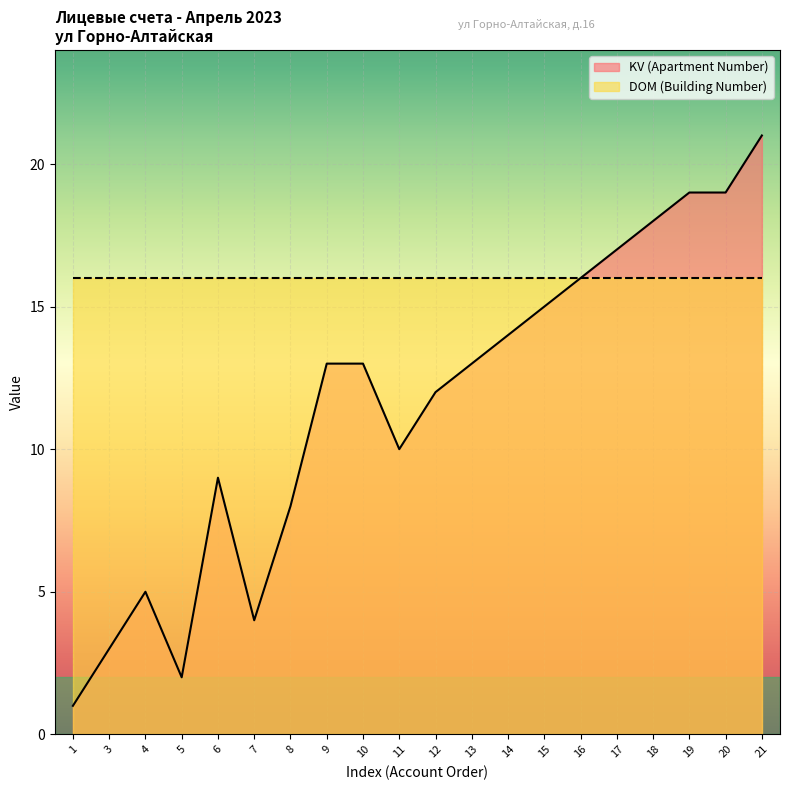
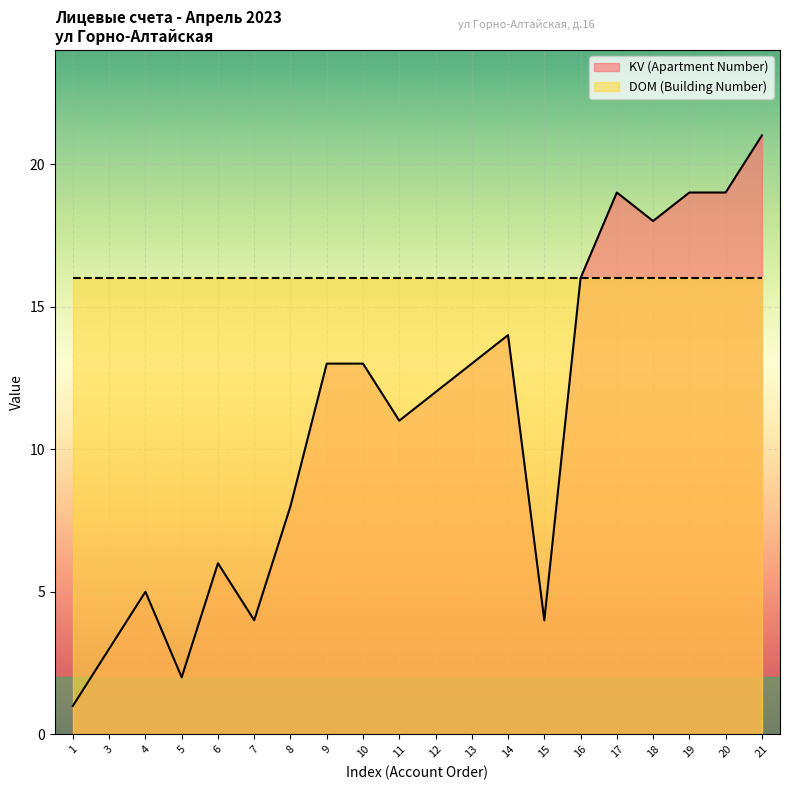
  {
    "KV (Apartment Number)": {
      "1": 1,
      "3": 3,
      "4": 5,
      "5": 2,
-     "6": 9,
+     "6": 6,
      "7": 4,
      "8": 8,
      "9": 13,
      "10": 13,
-     "11": 10,
+     "11": 11,
      "12": 12,
      "13": 13,
      "14": 14,
-     "15": 15,
-     "17": 17,
+     "15": 4,
+     "17": 19,
      "18": 18,
      "19": 19,
      "20": 19,
      "21": 21
    },
    "DOM (Building Number)": {
      "1": 16,
      "3": 16,
      "4": 16,
      "5": 16,
      "6": 16,
      "7": 16,
      "8": 16,
      "9": 16,
      "10": 16,
      "11": 16,
      "12": 16,
      "13": 16,
      "14": 16,
      "15": 16,
      "17": 16,
      "18": 16,
      "19": 16,
      "20": 16,
      "21": 16
    }
  }
